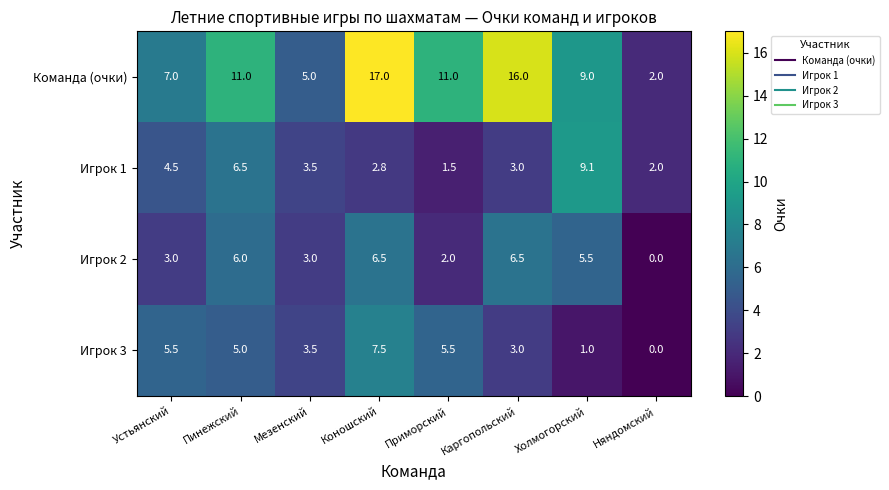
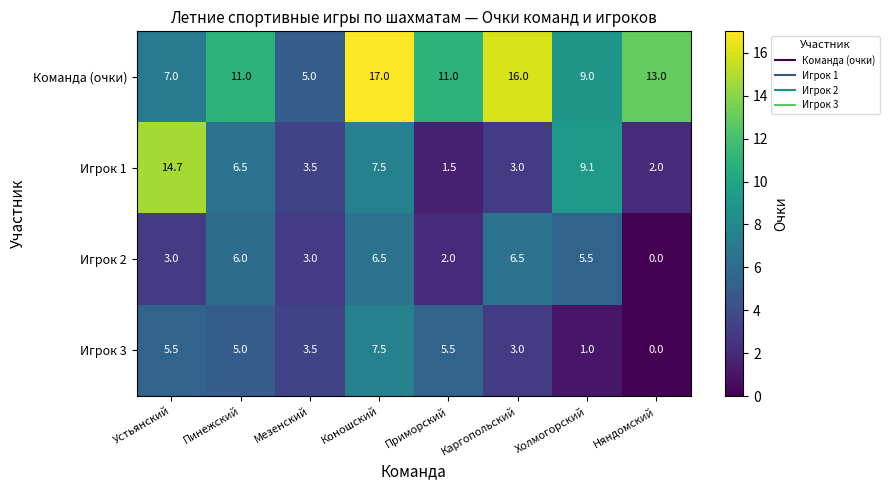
  {
    "Команда (очки)": {
      "Устьянский": 7.0,
      "Пинежский": 11.0,
      "Мезенский": 5.0,
      "Коношский": 17.0,
      "Приморский": 11.0,
      "Каргопольский": 16.0,
      "Холмогорский": 9.0,
-     "Няндомский": 2.0
+     "Няндомский": 13.0
    },
    "Игрок 1": {
-     "Устьянский": 4.5,
+     "Устьянский": 14.7,
      "Пинежский": 6.5,
      "Мезенский": 3.5,
-     "Коношский": 2.8,
+     "Коношский": 7.5,
      "Приморский": 1.5,
      "Каргопольский": 3.0,
      "Холмогорский": 9.1,
      "Няндомский": 2.0
    },
    "Игрок 2": {
      "Устьянский": 3.0,
      "Пинежский": 6.0,
      "Мезенский": 3.0,
      "Коношский": 6.5,
      "Приморский": 2.0,
      "Каргопольский": 6.5,
      "Холмогорский": 5.5,
      "Няндомский": 0.0
    },
    "Игрок 3": {
      "Устьянский": 5.5,
      "Пинежский": 5.0,
      "Мезенский": 3.5,
      "Коношский": 7.5,
      "Приморский": 5.5,
      "Каргопольский": 3.0,
      "Холмогорский": 1.0,
      "Няндомский": 0.0
    }
  }
